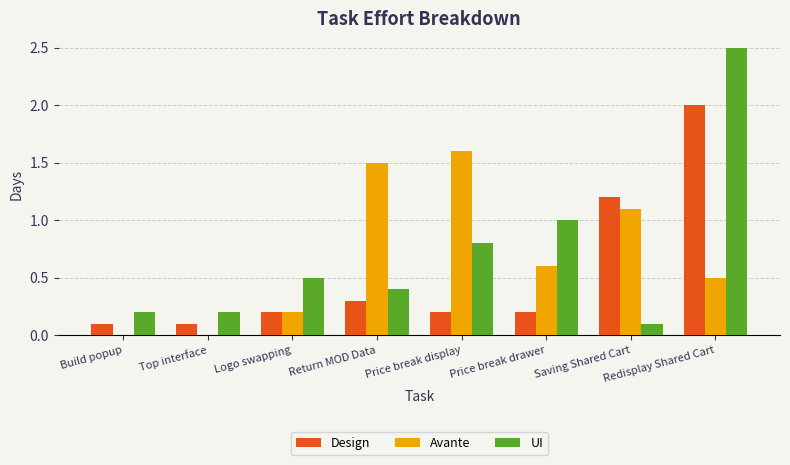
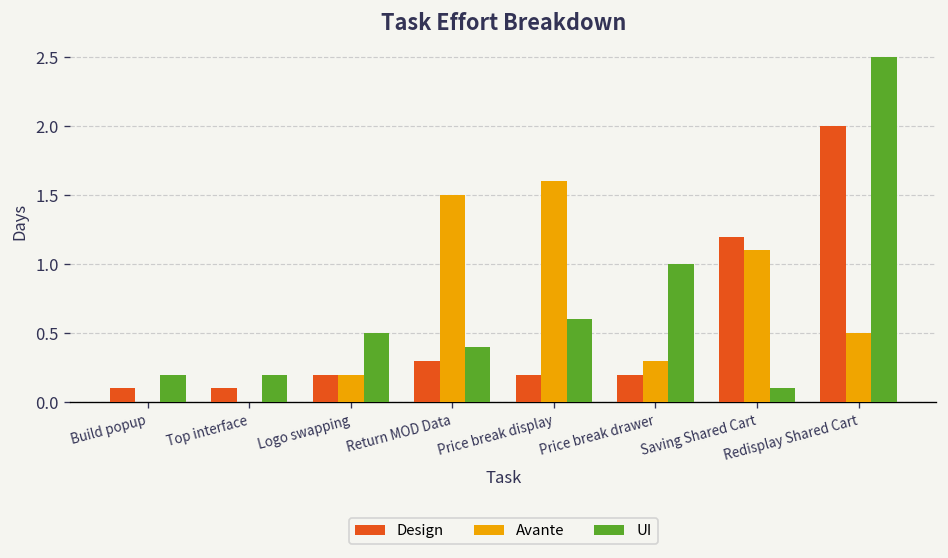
  {
    "Design": {
      "Build popup": 0.1,
      "Top interface": 0.1,
      "Logo swapping": 0.2,
      "Return MOD Data": 0.3,
      "Price break display": 0.2,
      "Price break drawer": 0.2,
      "Saving Shared Cart": 1.2,
      "Redisplay Shared Cart": 2.0
    },
    "Avante": {
      "Build popup": 0.0,
      "Top interface": 0.0,
      "Logo swapping": 0.2,
      "Return MOD Data": 1.5,
      "Price break display": 1.6,
-     "Price break drawer": 0.6,
+     "Price break drawer": 0.3,
      "Saving Shared Cart": 1.1,
      "Redisplay Shared Cart": 0.5
    },
    "UI": {
      "Build popup": 0.2,
      "Top interface": 0.2,
      "Logo swapping": 0.5,
      "Return MOD Data": 0.4,
-     "Price break display": 0.8,
+     "Price break display": 0.6,
      "Price break drawer": 1.0,
      "Saving Shared Cart": 0.1,
      "Redisplay Shared Cart": 2.5
    }
  }
